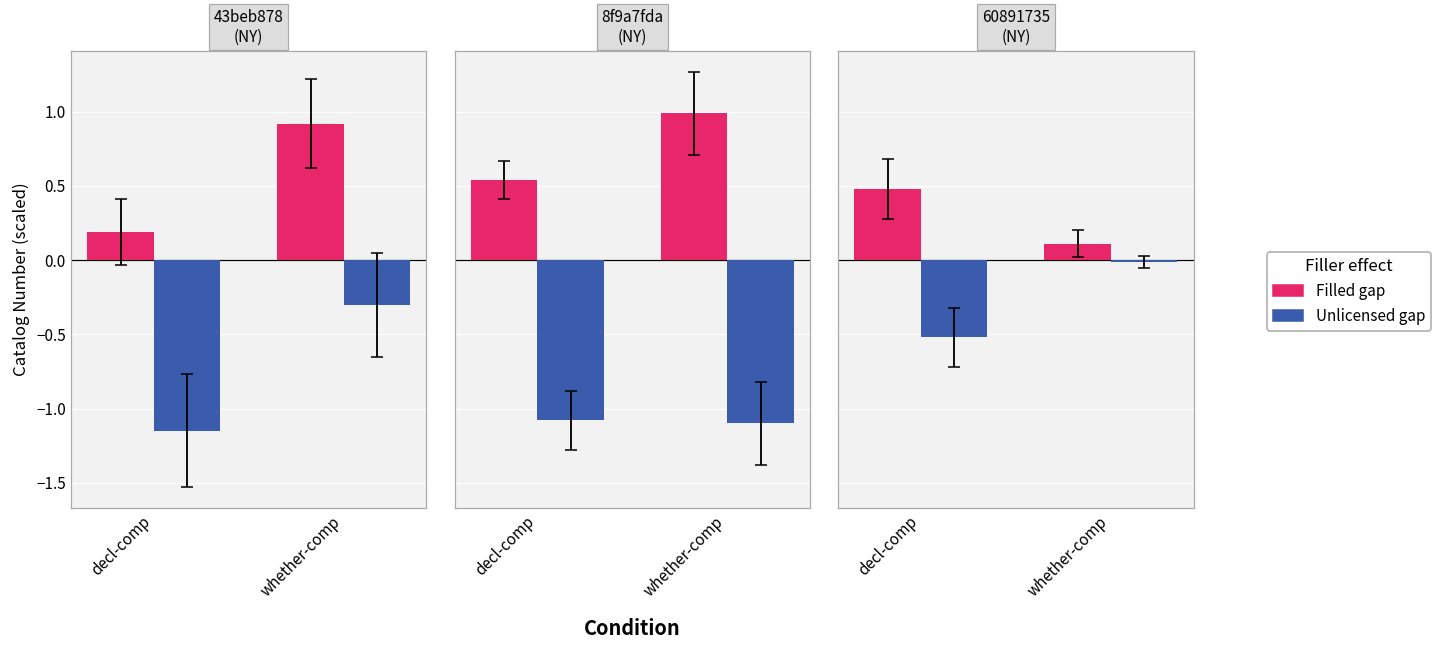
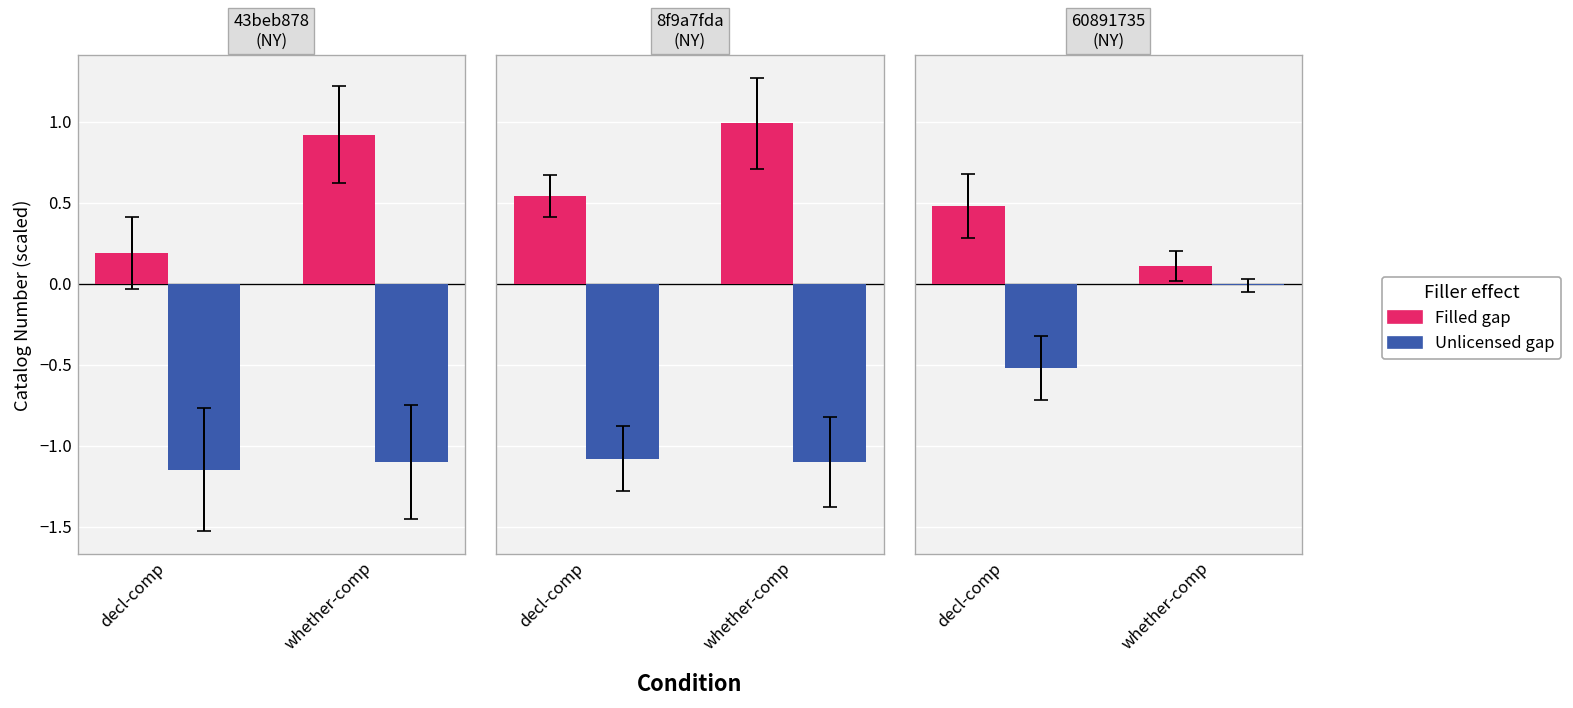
  {
    "43beb878 (NY)": {
      "Filled gap": {
        "decl-comp": 0.2,
        "whether-comp": 0.92
      },
      "Unlicensed gap": {
        "decl-comp": -1.15,
-       "whether-comp": -0.3
+       "whether-comp": -1.1
      }
    }
  }
